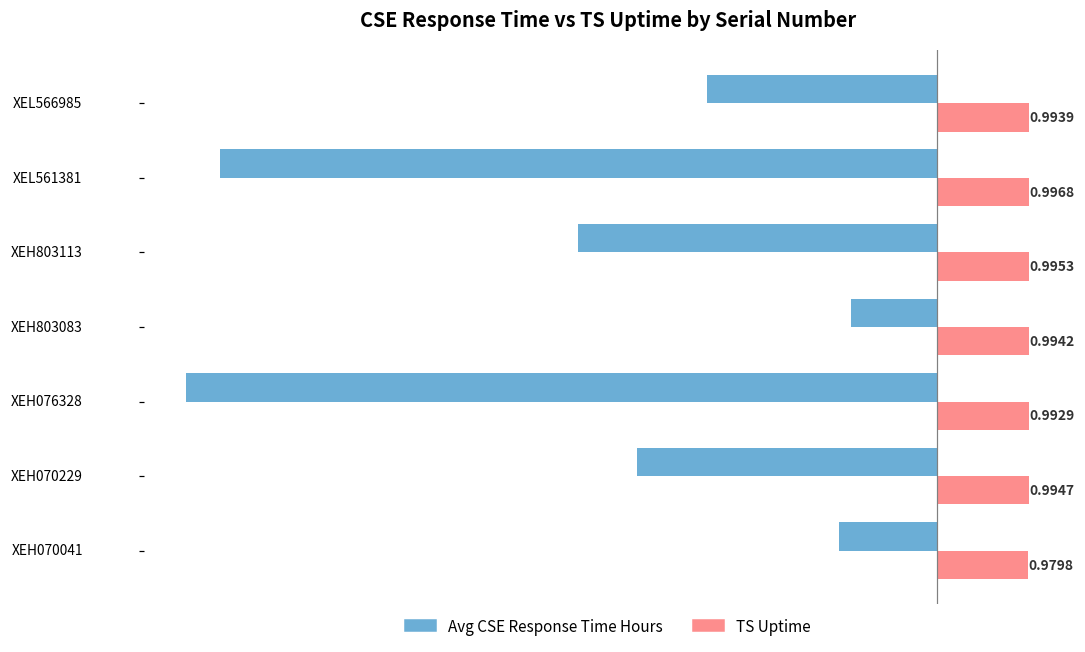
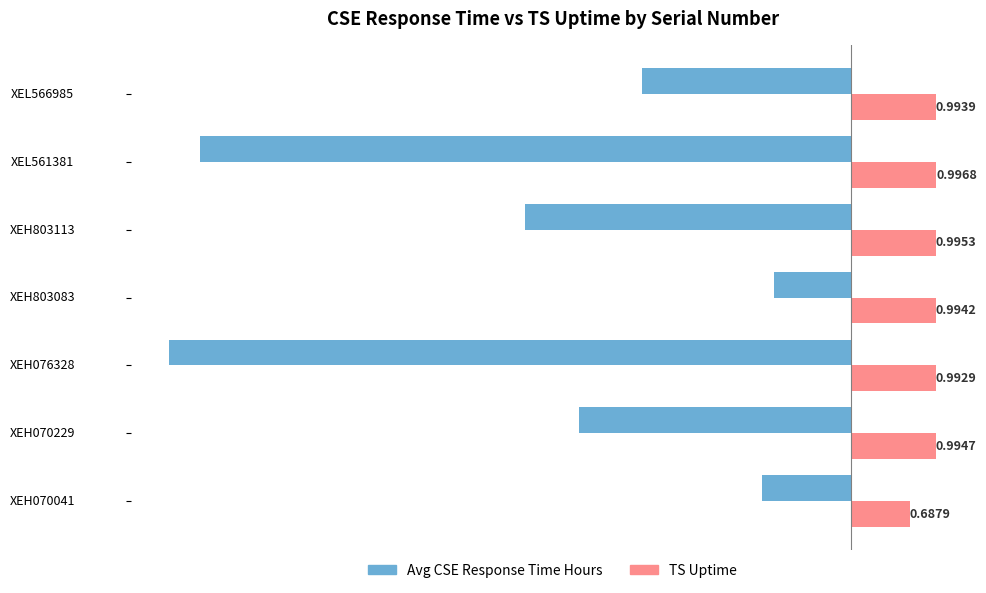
  {
    "TS Uptime": {
      "XEL566985": 0.9939,
      "XEL561381": 0.9968,
      "XEH803113": 0.9953,
      "XEH803083": 0.9942,
      "XEH076328": 0.9929,
      "XEH070229": 0.9947,
-     "XEH070041": 0.9798
+     "XEH070041": 0.6879
    }
  }
